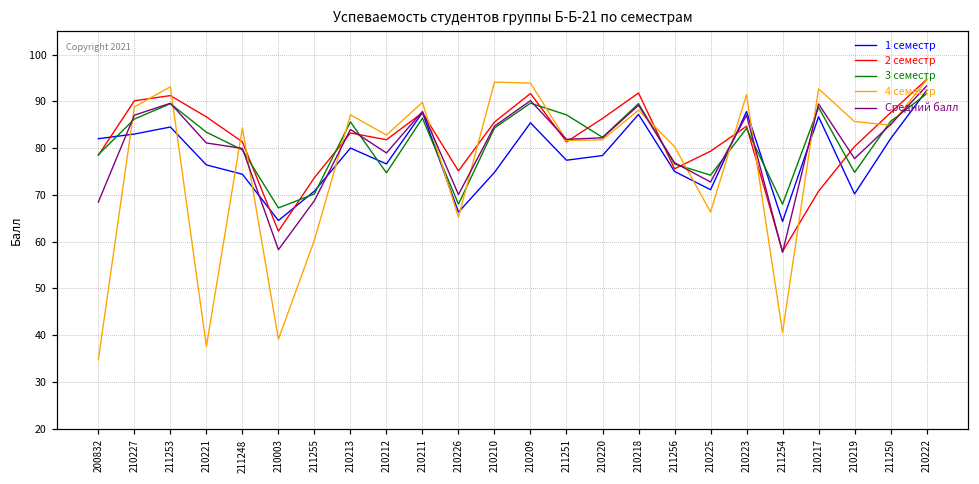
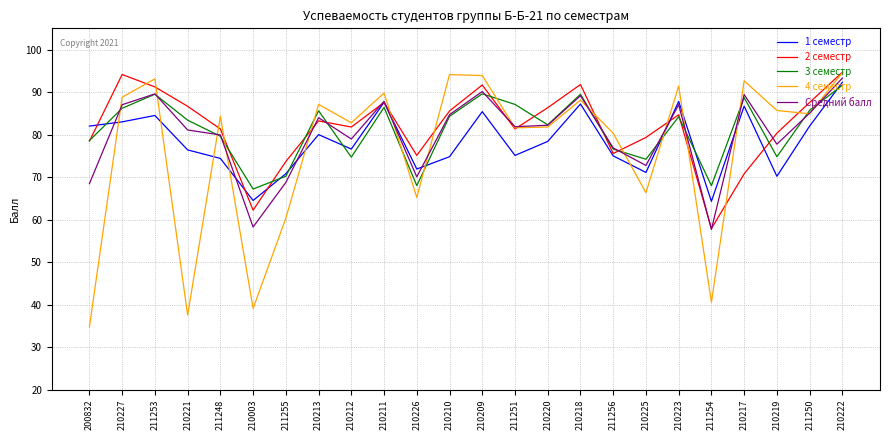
  {
    "1 семестр": {
      "200832": 82,
      "210227": 83,
      "211253": 85,
      "210221": 76,
      "211248": 74,
      "210003": 65,
      "211255": 71,
      "210213": 80,
      "210212": 77,
-     "210226": 66,
+     "210226": 72,
      "210210": 75,
      "210209": 85,
-     "211251": 77,
+     "211251": 75,
      "210220": 78,
      "210218": 87,
      "210225": 71,
      "210223": 88,
      "211254": 64,
      "210217": 87,
      "210219": 70,
      "211250": 82,
      "210222": 92
    },
    "2 семестр": {
-     "210227": 90,
+     "210227": 94,
      "211253": 91,
      "210221": 87,
      "211248": 81,
      "210003": 62,
      "211255": 74,
      "210213": 83,
      "210212": 82,
      "210226": 75,
      "210210": 86,
      "210209": 92,
      "210220": 86,
      "210218": 92,
      "210225": 79,
      "210217": 71,
      "210219": 80,
      "211250": 88
    },
    "3 семестр": {
      "210227": 86,
      "210221": 83,
      "210003": 67,
      "211255": 70,
      "210213": 86,
      "210212": 75,
      "210211": 86,
      "210226": 68,
      "211251": 87,
      "210225": 74,
      "211254": 68,
      "210217": 89,
      "210219": 75,
      "211250": 86,
      "210222": 92
    },
    "4 семестр": {
      "200832": 35,
      "210227": 89,
      "211253": 93,
      "210221": 38,
      "211248": 84,
      "210003": 39,
      "211255": 60,
      "210213": 87,
      "210212": 83,
      "210211": 90,
      "210226": 65,
      "210210": 94,
      "210209": 94,
      "210218": 88,
      "211256": 80,
      "210225": 66,
      "210223": 91,
      "211254": 41,
      "210217": 93,
      "210219": 86
    },
    "Средний балл": {
      "200832": 68,
      "210227": 87,
      "210221": 81,
      "210003": 58,
      "211255": 69,
      "210213": 84,
      "210212": 79,
      "210226": 70,
      "210225": 73,
      "210223": 87,
      "210217": 89,
      "210219": 78,
      "210222": 93
    }
  }
